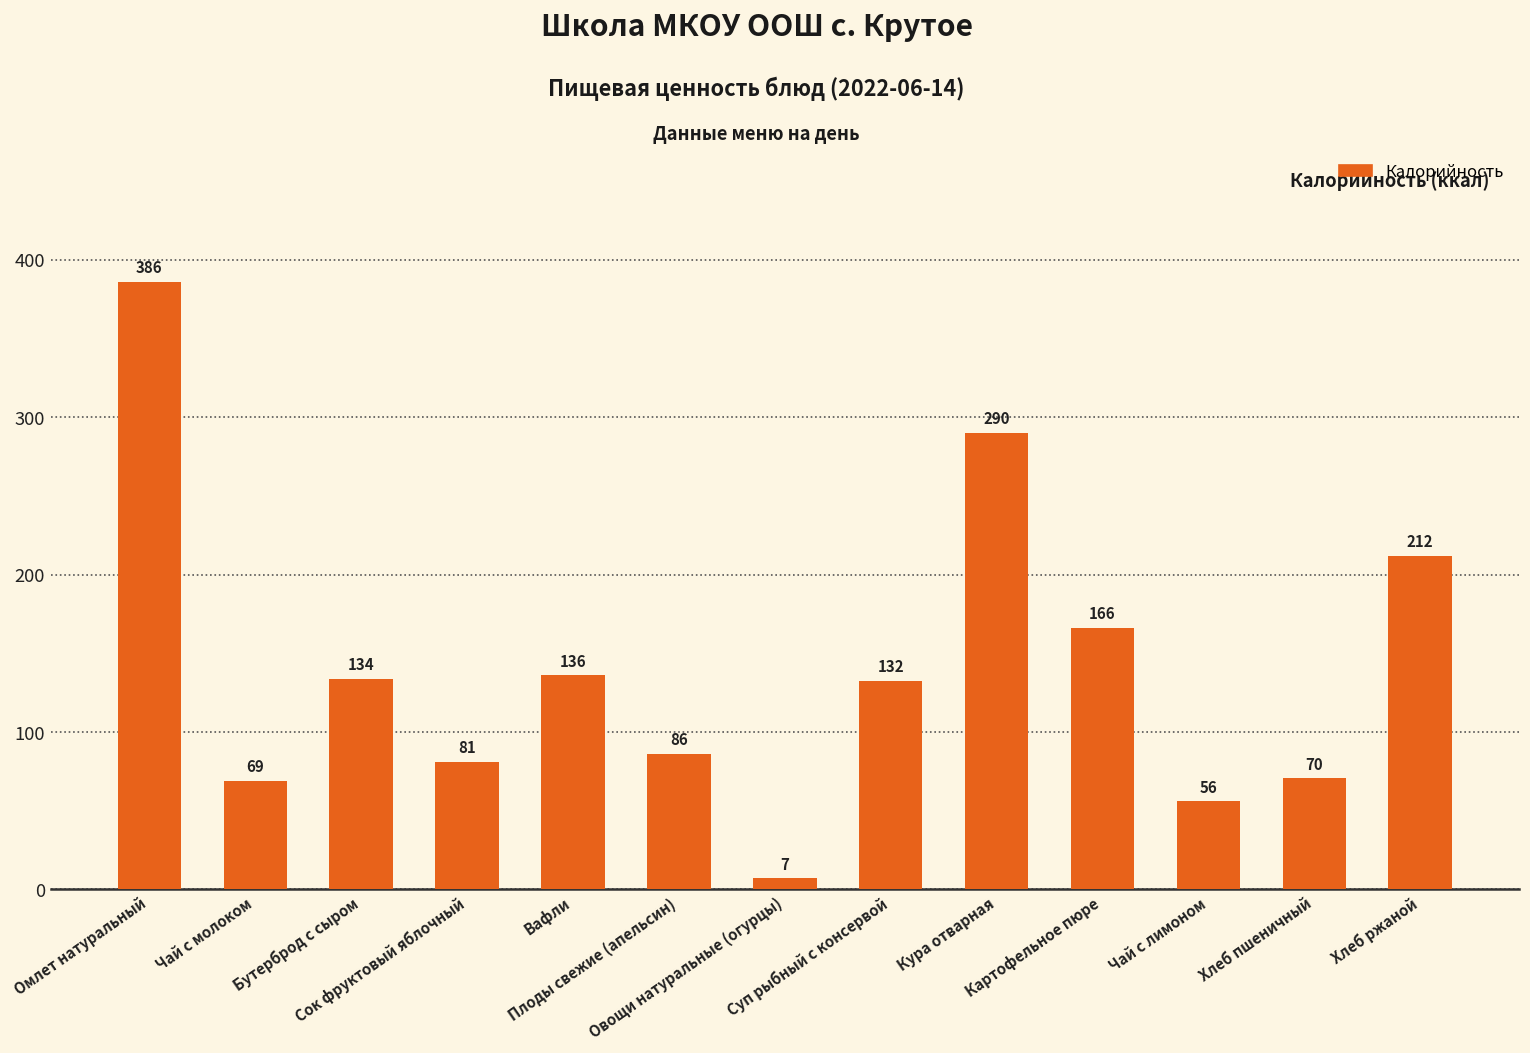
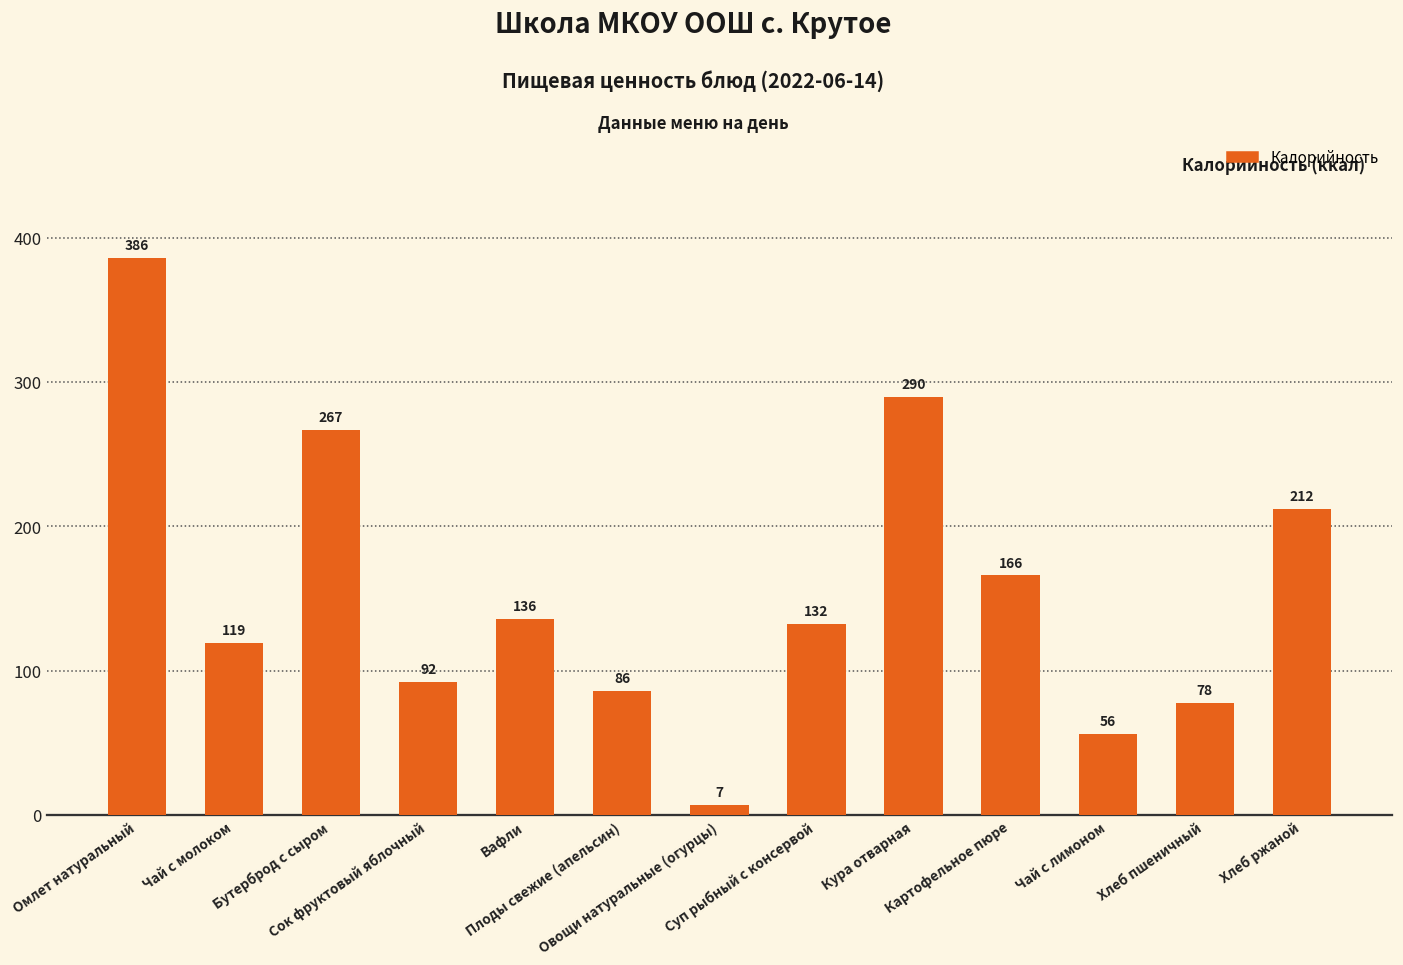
  {
    "Омлет натуральный": 386,
-   "Чай с молоком": 69,
-   "Бутерброд с сыром": 134,
-   "Сок фруктовый яблочный": 81,
+   "Чай с молоком": 119,
+   "Бутерброд с сыром": 267,
+   "Сок фруктовый яблочный": 92,
    "Вафли": 136,
    "Плоды свежие (апельсин)": 86,
    "Овощи натуральные (огурцы)": 7,
    "Суп рыбный с консервой": 132,
    "Кура отварная": 290,
    "Картофельное пюре": 166,
    "Чай с лимоном": 56,
-   "Хлеб пшеничный": 70,
+   "Хлеб пшеничный": 78,
    "Хлеб ржаной": 212
  }
